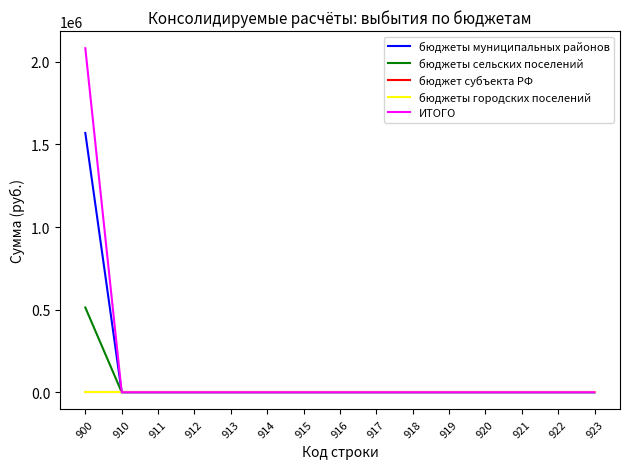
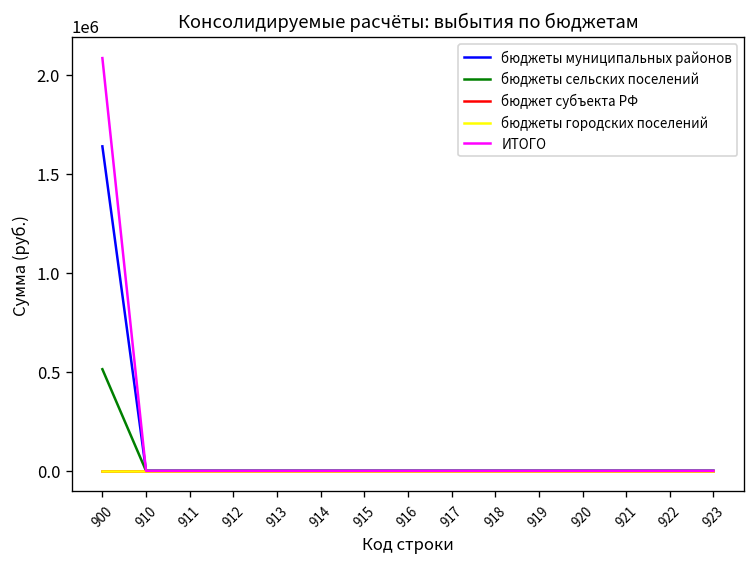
  {
    "бюджеты муниципальных районов": {
-     "900": 1570000
+     "900": 1640000
    },
    "бюджеты сельских поселений": {
      "900": 510000
    },
    "бюджеты городских поселений": {
      "900": 0
    },
    "ИТОГО": {
      "900": 2080000
    }
  }
